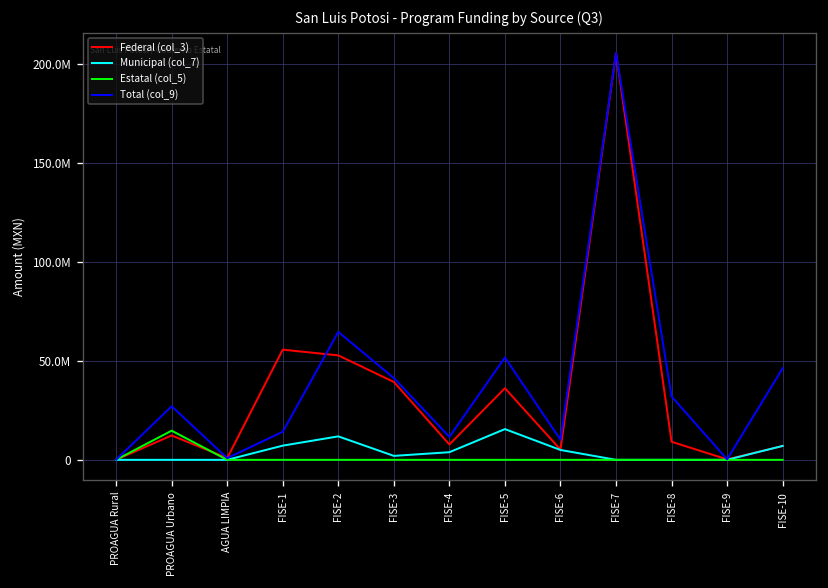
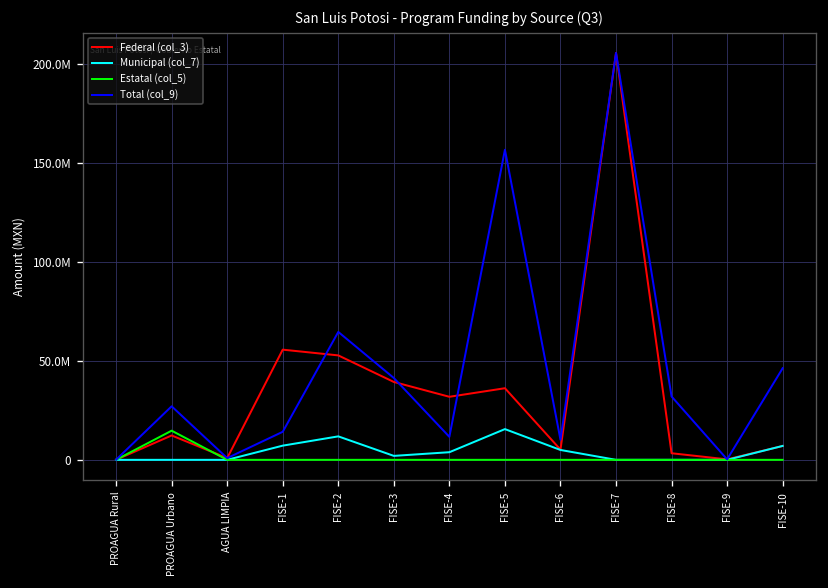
  {
    "Federal (col_3)": {
      "PROAGUA Urbano": 12000000,
      "FISE-1": 56000000,
      "FISE-2": 53000000,
      "FISE-3": 39000000,
-     "FISE-4": 8000000,
+     "FISE-4": 32000000,
      "FISE-5": 36000000,
-     "FISE-8": 9000000
+     "FISE-8": 3000000
    },
    "Municipal (col_7)": {
      "PROAGUA Urbano": 0,
      "FISE-1": 7000000,
      "FISE-2": 12000000,
      "FISE-3": 2000000,
      "FISE-4": 4000000,
      "FISE-5": 16000000
    },
    "Estatal (col_5)": {
      "PROAGUA Urbano": 15000000,
      "FISE-1": 0,
      "FISE-2": 0,
      "FISE-3": 0,
      "FISE-4": 0,
      "FISE-5": 0,
      "FISE-6": 0,
      "FISE-10": 0
    },
    "Total (col_9)": {
      "PROAGUA Urbano": 27000000,
      "FISE-1": 14000000,
      "FISE-2": 65000000,
      "FISE-3": 41000000,
      "FISE-4": 12000000,
-     "FISE-5": 52000000,
+     "FISE-5": 157000000,
      "FISE-6": 10000000,
      "FISE-8": 32000000,
      "FISE-10": 46000000
    }
  }
